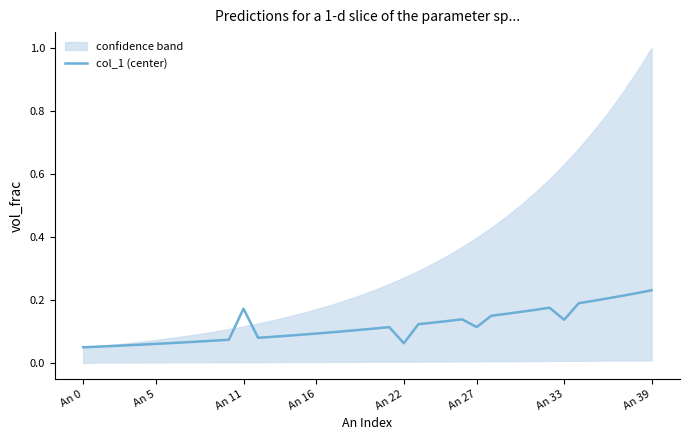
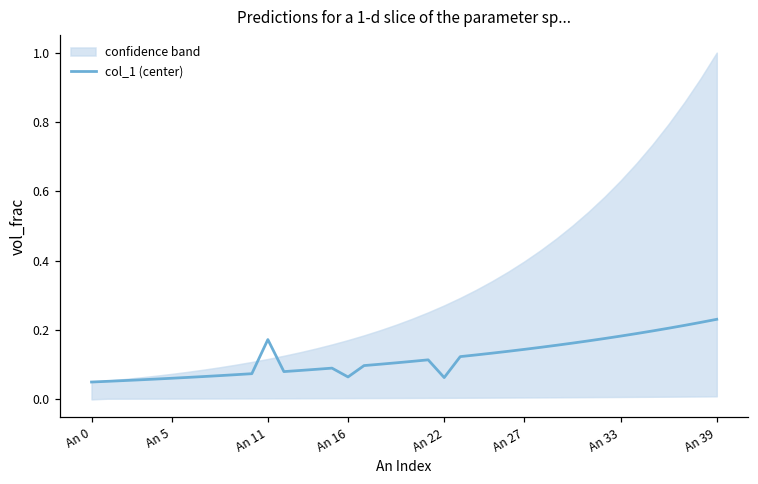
  {
    "col_1 (center)": {
      "An 5": 0.06,
      "An 11": 0.17,
-     "An 16": 0.09,
+     "An 16": 0.06,
      "An 22": 0.06,
-     "An 27": 0.11,
-     "An 33": 0.14,
+     "An 27": 0.14,
+     "An 33": 0.18,
      "An 39": 0.23
    }
  }
